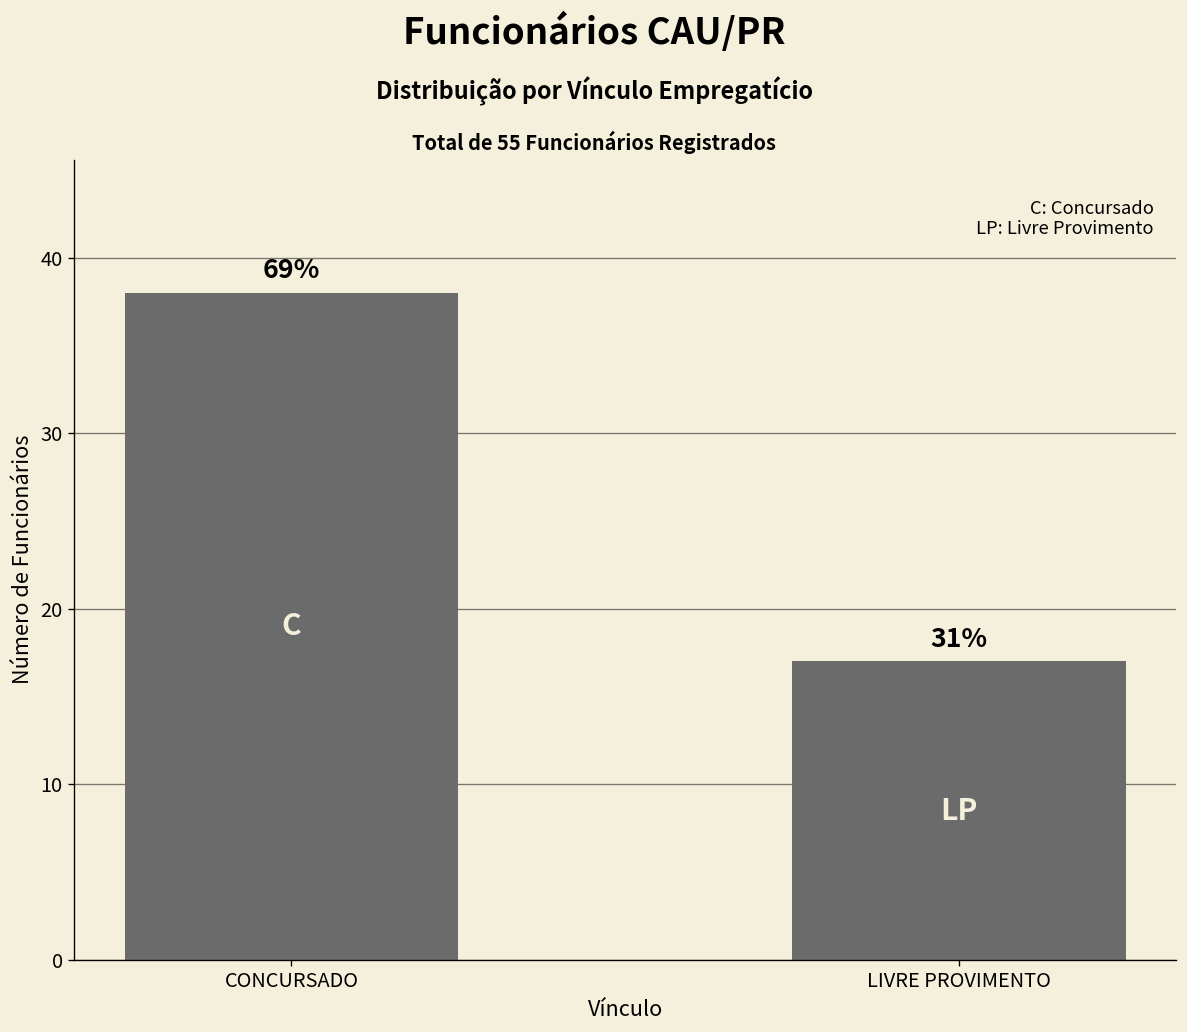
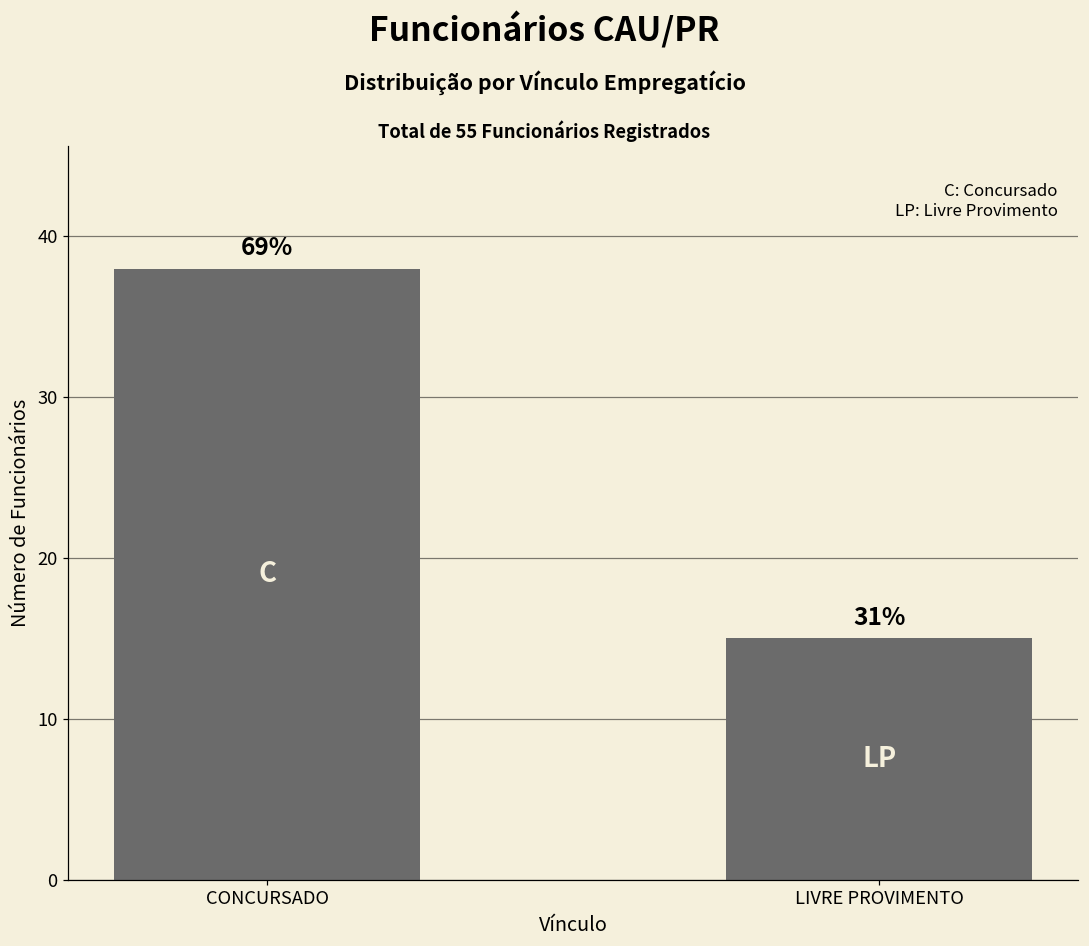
  {
-   "LIVRE PROVIMENTO": 17
+   "LIVRE PROVIMENTO": 15
  }
